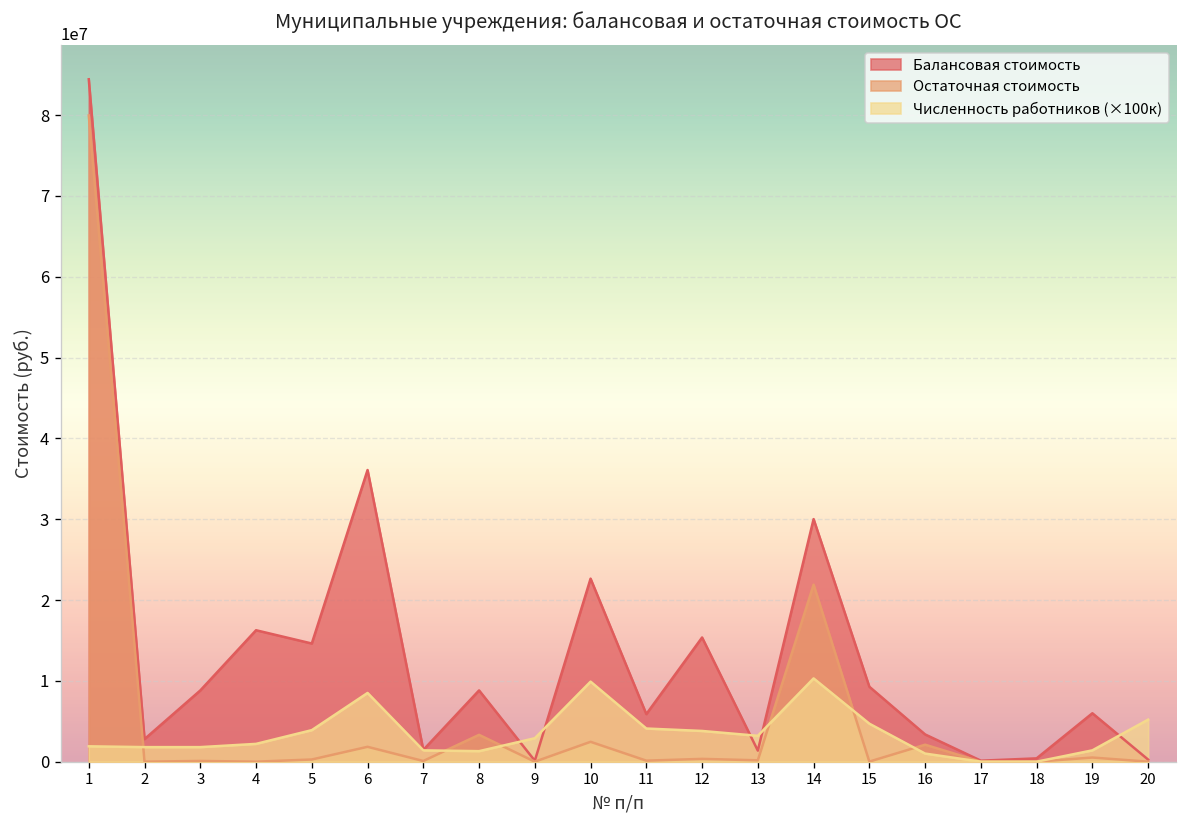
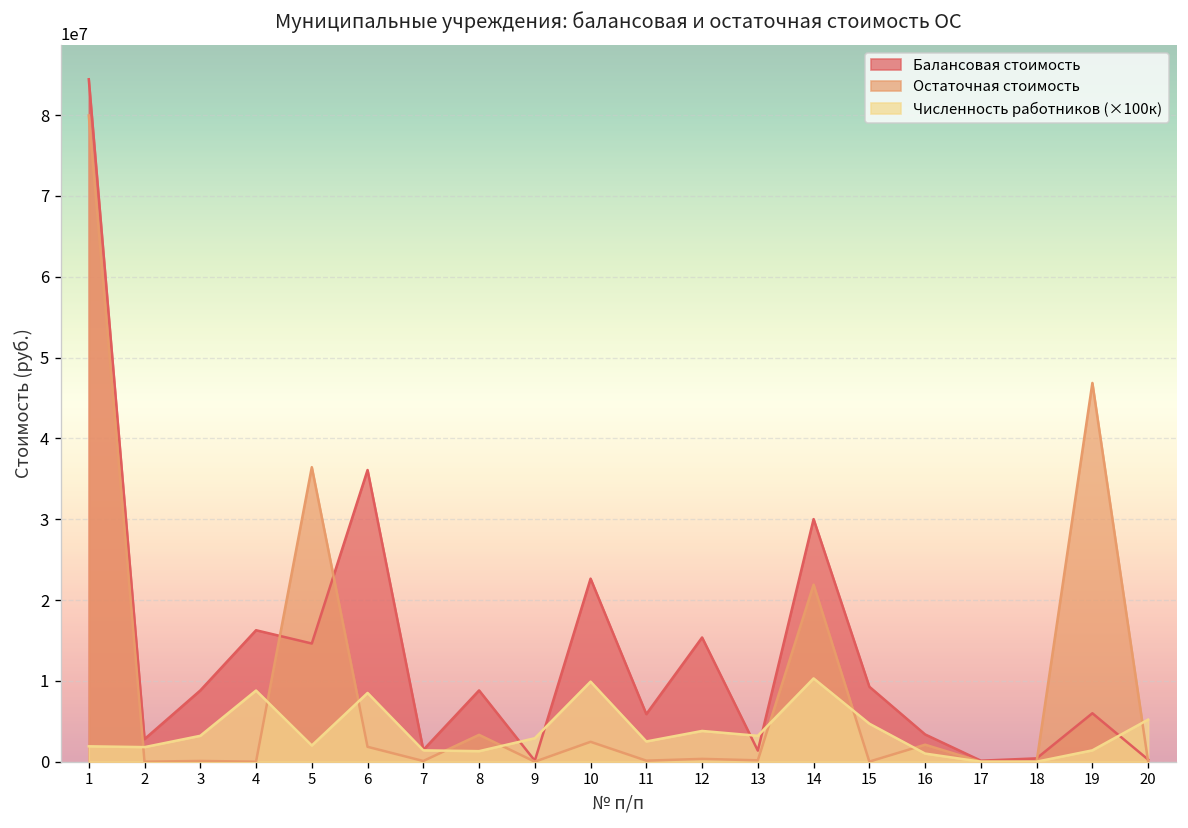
  {
    "Балансовая стоимость": {
      "1": 84000000,
      "2": 3000000,
      "3": 9000000,
      "4": 16000000,
      "5": 15000000,
      "6": 36000000,
      "8": 9000000,
      "10": 23000000,
      "11": 6000000,
      "12": 15000000,
      "13": 1000000,
      "14": 30000000,
      "15": 9000000,
      "16": 3000000,
      "18": 0,
      "19": 6000000
    },
    "Остаточная стоимость": {
      "1": 80000000,
      "2": 0,
      "3": 0,
      "4": 0,
-     "5": 0,
+     "5": 36000000,
      "6": 2000000,
      "7": 0,
      "8": 3000000,
      "10": 2000000,
      "11": 0,
      "12": 0,
      "13": 0,
      "14": 22000000,
      "15": 0,
      "16": 2000000,
-     "19": 1000000
+     "19": 47000000
    },
    "Численность работников (×100к)": {
      "1": 2000000,
      "2": 2000000,
-     "3": 2000000,
-     "4": 2000000,
-     "5": 4000000,
+     "3": 3000000,
+     "4": 9000000,
+     "5": 2000000,
      "6": 9000000,
      "8": 1000000,
      "9": 3000000,
      "10": 10000000,
-     "11": 4000000,
+     "11": 3000000,
      "12": 4000000,
      "13": 3000000,
      "14": 10000000,
      "15": 5000000,
      "16": 1000000,
      "19": 1000000,
      "20": 5000000
    }
  }
